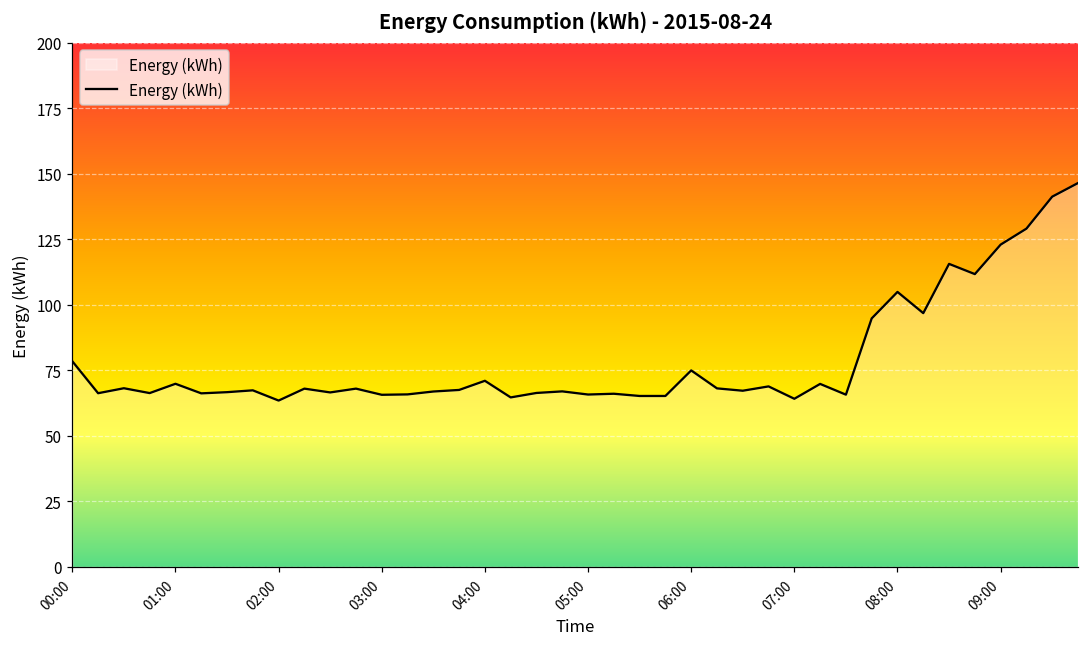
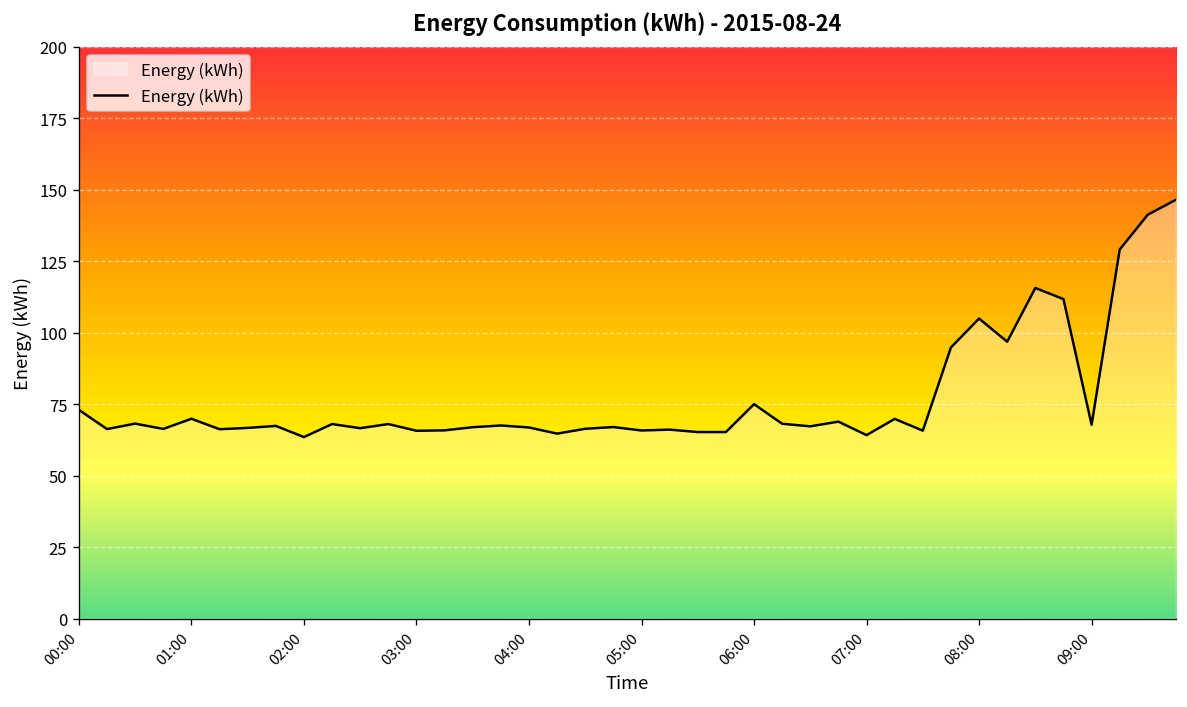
  {
-   "00:00": 79,
+   "00:00": 73,
    "01:00": 70,
    "02:00": 64,
    "03:00": 66,
-   "04:00": 71,
+   "04:00": 67,
    "05:00": 66,
    "06:00": 75,
    "07:00": 64,
    "08:00": 105,
-   "09:00": 123
+   "09:00": 68
  }
